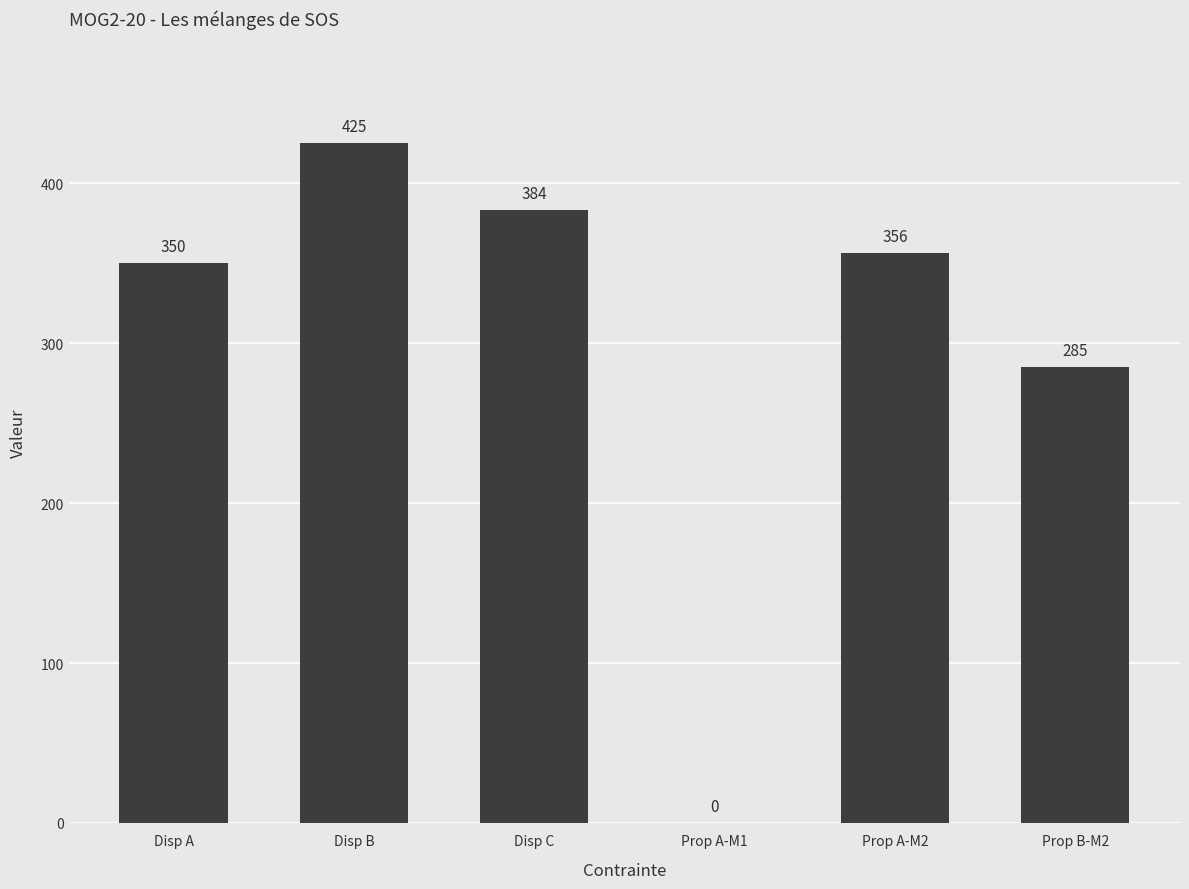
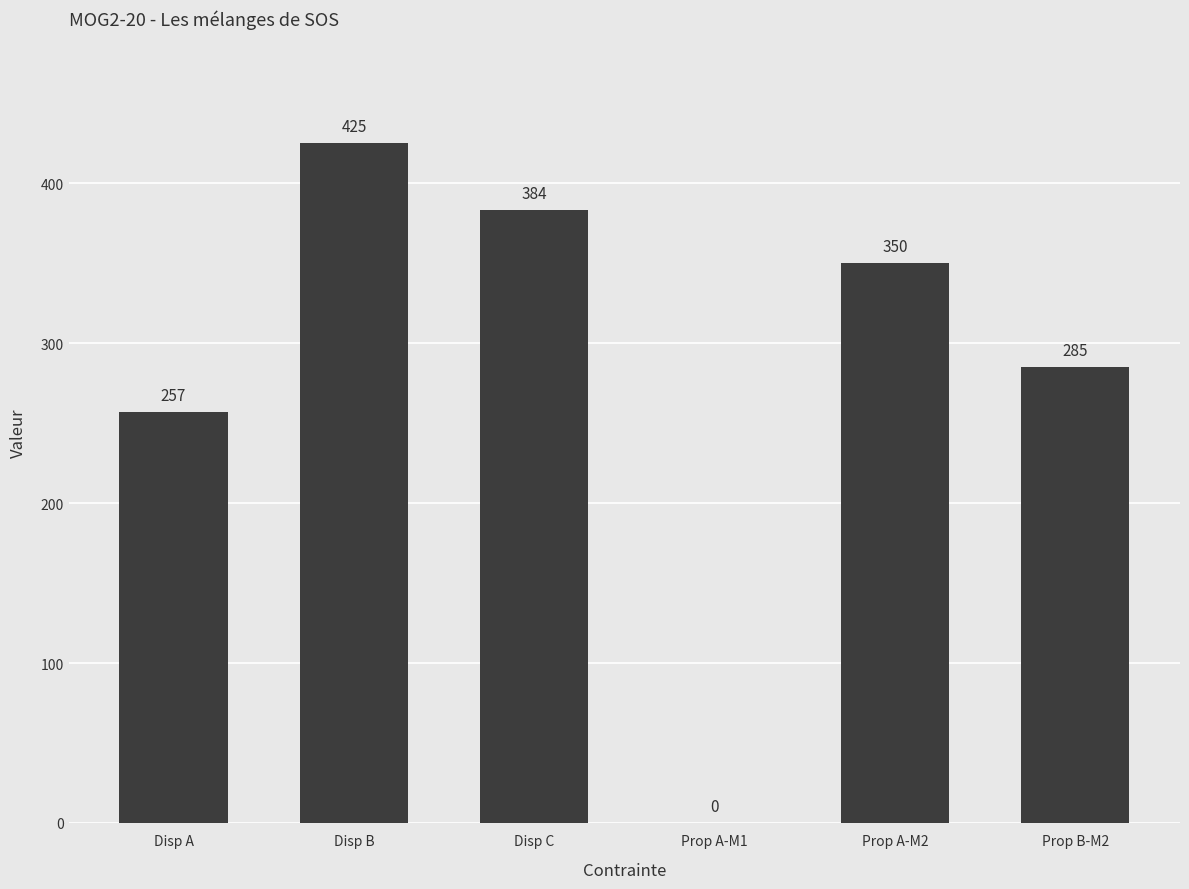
  {
-   "Disp A": 350,
+   "Disp A": 257,
    "Disp B": 425,
    "Disp C": 384,
    "Prop A-M1": 0,
-   "Prop A-M2": 356,
+   "Prop A-M2": 350,
    "Prop B-M2": 285
  }
